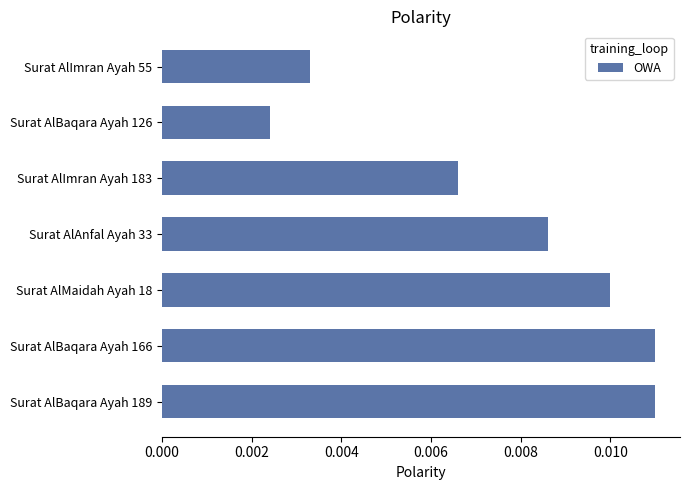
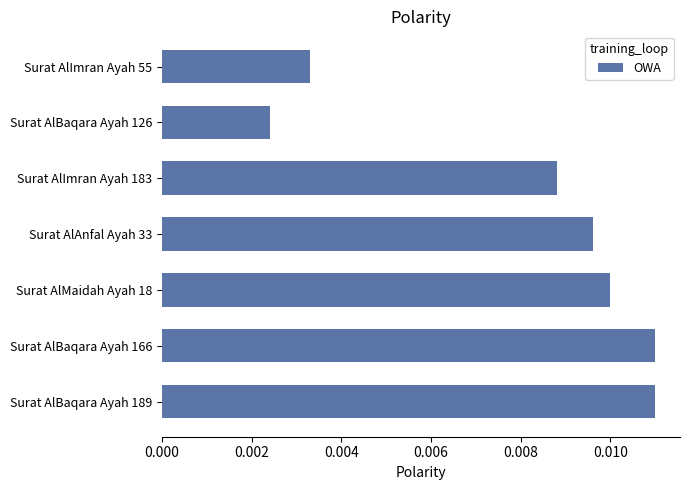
  {
    "Surat AlImran Ayah 55": 0.0033,
    "Surat AlBaqara Ayah 126": 0.0024,
-   "Surat AlImran Ayah 183": 0.0066,
-   "Surat AlAnfal Ayah 33": 0.0086,
+   "Surat AlImran Ayah 183": 0.0088,
+   "Surat AlAnfal Ayah 33": 0.0096,
    "Surat AlMaidah Ayah 18": 0.0100,
    "Surat AlBaqara Ayah 166": 0.0110,
    "Surat AlBaqara Ayah 189": 0.0110
  }
